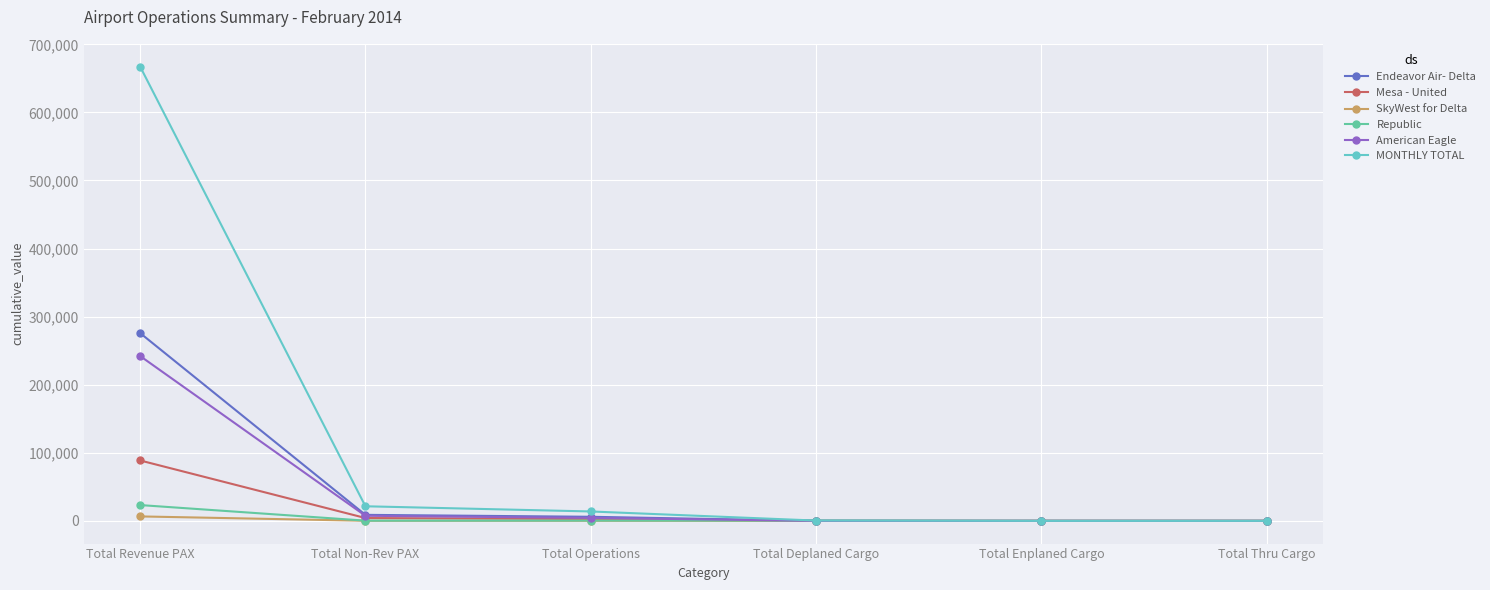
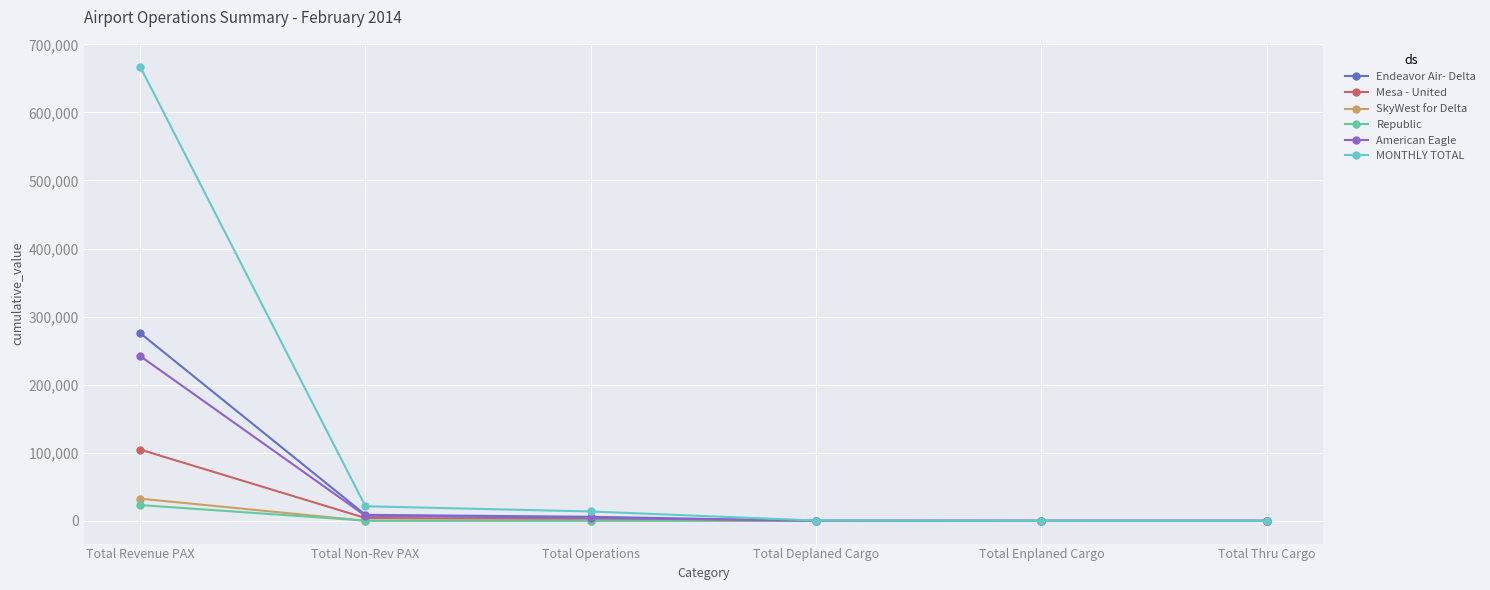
  {
    "Mesa - United": {
-     "Total Revenue PAX": "90,000"
+     "Total Revenue PAX": "100,000"
    },
    "SkyWest for Delta": {
-     "Total Revenue PAX": "10,000"
+     "Total Revenue PAX": "30,000"
    }
  }
